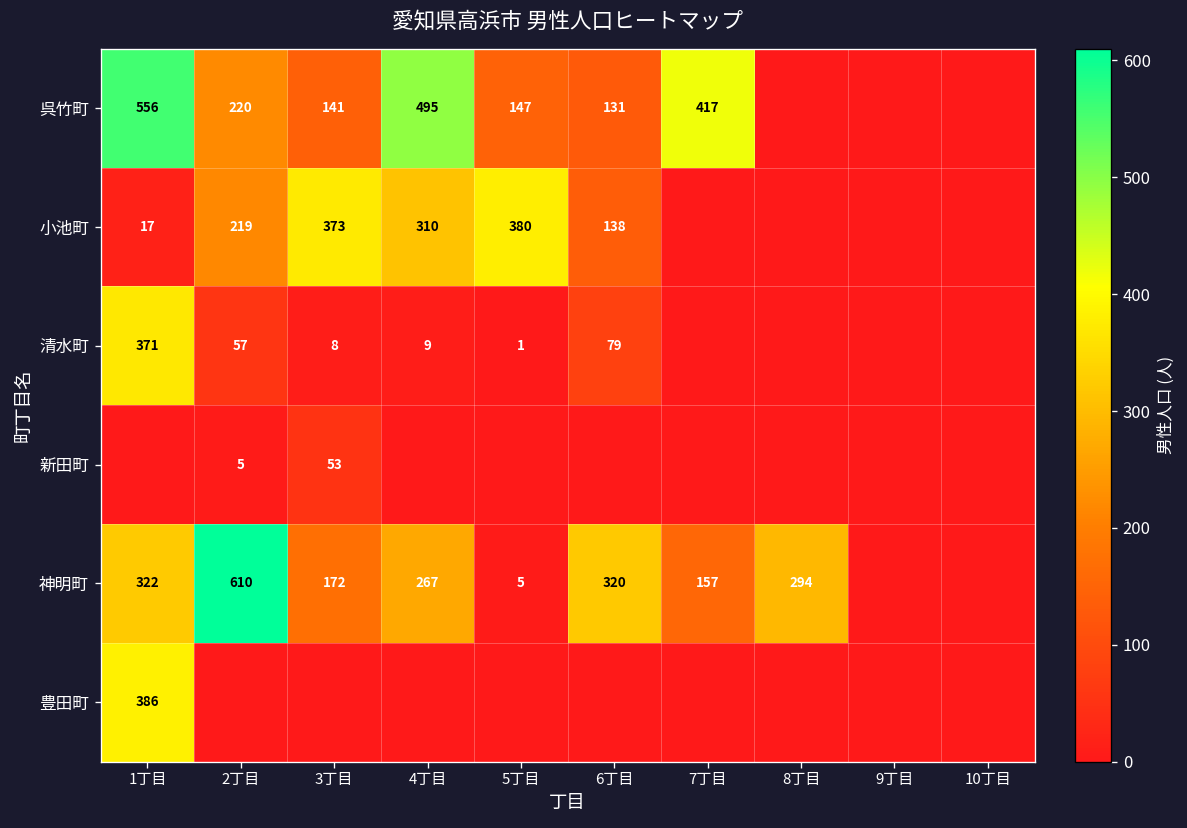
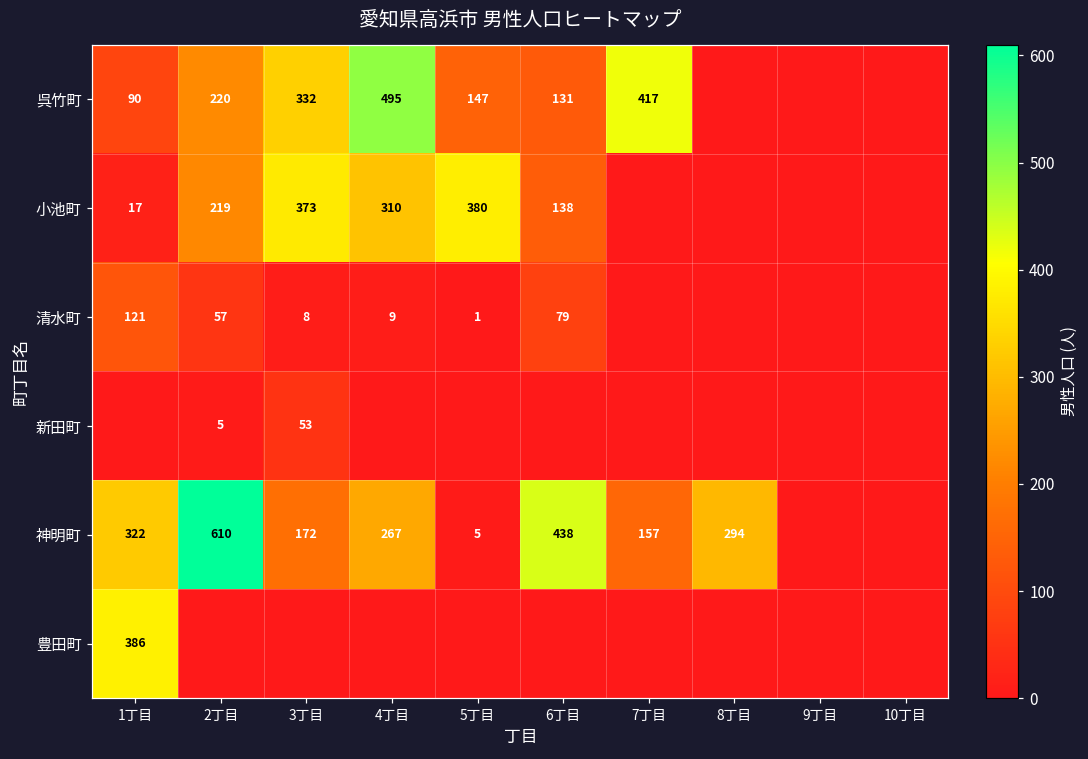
  {
    "呉竹町": {
-     "1丁目": 556,
+     "1丁目": 90,
      "2丁目": 220,
-     "3丁目": 141,
+     "3丁目": 332,
      "4丁目": 495,
      "5丁目": 147,
      "6丁目": 131,
      "7丁目": 417
    },
    "小池町": {
      "1丁目": 17,
      "2丁目": 219,
      "3丁目": 373,
      "4丁目": 310,
      "5丁目": 380,
      "6丁目": 138
    },
    "清水町": {
-     "1丁目": 371,
+     "1丁目": 121,
      "2丁目": 57,
      "3丁目": 8,
      "4丁目": 9,
      "5丁目": 1,
      "6丁目": 79
    },
    "新田町": {
      "2丁目": 5,
      "3丁目": 53
    },
    "神明町": {
      "1丁目": 322,
      "2丁目": 610,
      "3丁目": 172,
      "4丁目": 267,
      "5丁目": 5,
-     "6丁目": 320,
+     "6丁目": 438,
      "7丁目": 157,
      "8丁目": 294
    },
    "豊田町": {
      "1丁目": 386
    }
  }
